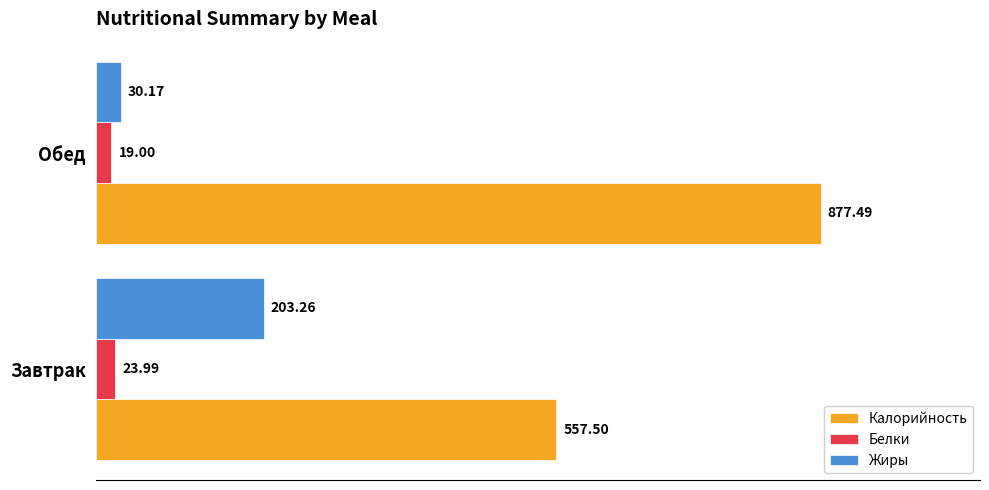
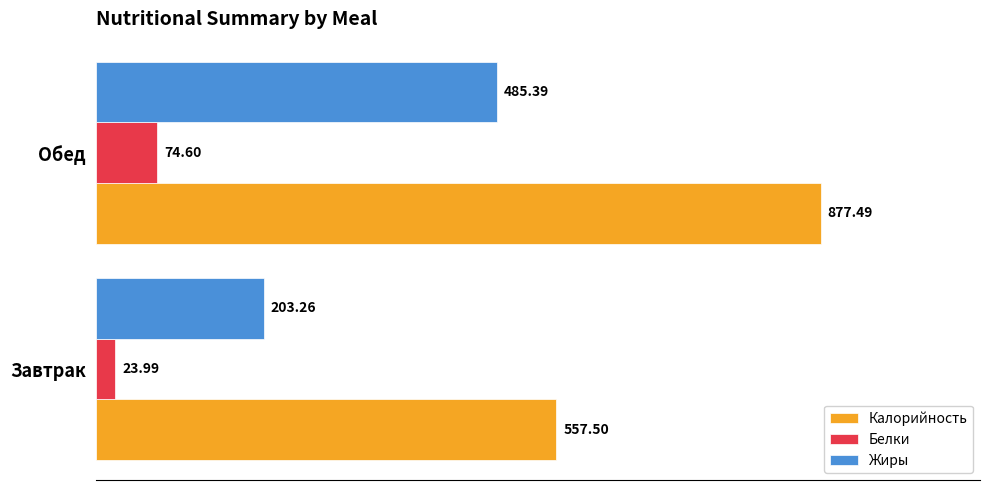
  {
    "Калорийность": {
      "Обед": 877.49,
      "Завтрак": 557.50
    },
    "Белки": {
-     "Обед": 19.00,
+     "Обед": 74.60,
      "Завтрак": 23.99
    },
    "Жиры": {
-     "Обед": 30.17,
+     "Обед": 485.39,
      "Завтрак": 203.26
    }
  }
